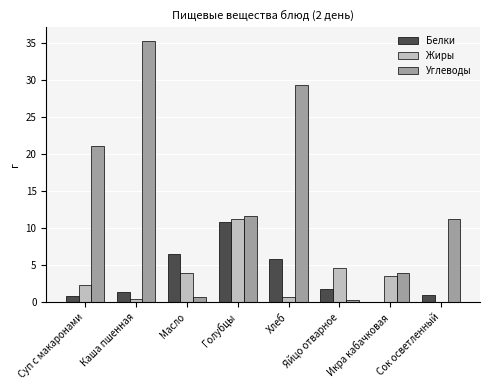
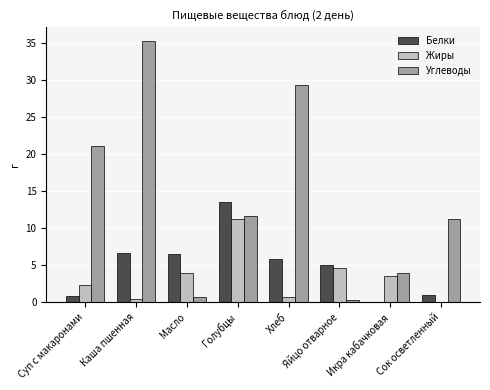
  {
    "Белки": {
      "Суп с макаронами": 1,
-     "Каша пшенная": 1,
+     "Каша пшенная": 7,
      "Масло": 7,
-     "Голубцы": 11,
+     "Голубцы": 14,
      "Хлеб": 6,
-     "Яйцо отварное": 2,
+     "Яйцо отварное": 5,
      "Икра кабачковая": 0,
      "Сок осветленный": 1
    }
  }
